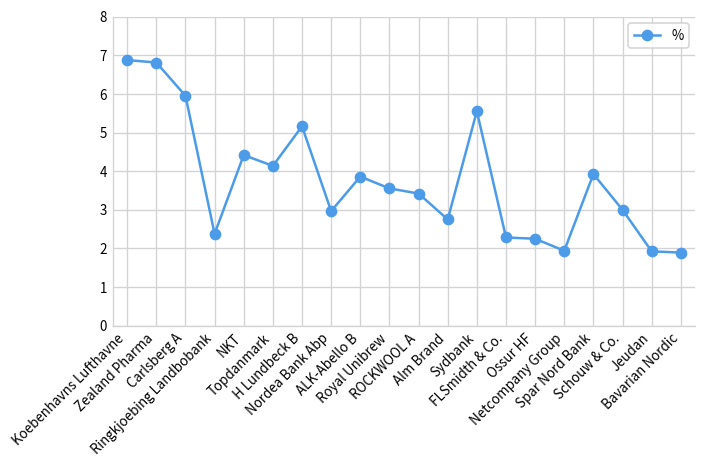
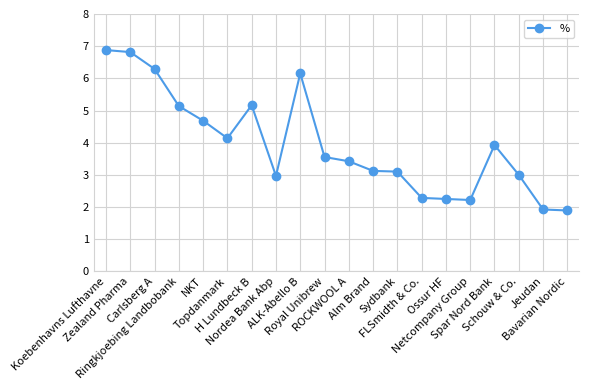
  {
    "Koebenhavns Lufthavne": 6.9,
    "Zealand Pharma": 6.8,
-   "Carlsberg A": 6.0,
-   "Ringkjoebing Landbobank": 2.4,
-   "NKT": 4.4,
+   "Carlsberg A": 6.3,
+   "Ringkjoebing Landbobank": 5.1,
+   "NKT": 4.7,
    "Topdanmark": 4.1,
    "H Lundbeck B": 5.2,
    "Nordea Bank Abp": 3.0,
-   "ALK-Abello B": 3.9,
+   "ALK-Abello B": 6.2,
    "Royal Unibrew": 3.6,
    "ROCKWOOL A": 3.4,
-   "Alm Brand": 2.8,
-   "Sydbank": 5.6,
+   "Alm Brand": 3.1,
+   "Sydbank": 3.1,
    "FLSmidth & Co.": 2.3,
    "Ossur HF": 2.3,
-   "Netcompany Group": 1.9,
+   "Netcompany Group": 2.2,
    "Spar Nord Bank": 3.9,
    "Schouw & Co.": 3.0,
    "Jeudan": 1.9,
    "Bavarian Nordic": 1.9
  }
